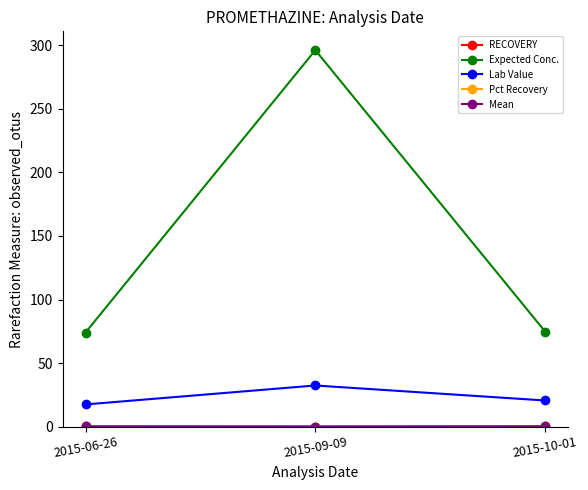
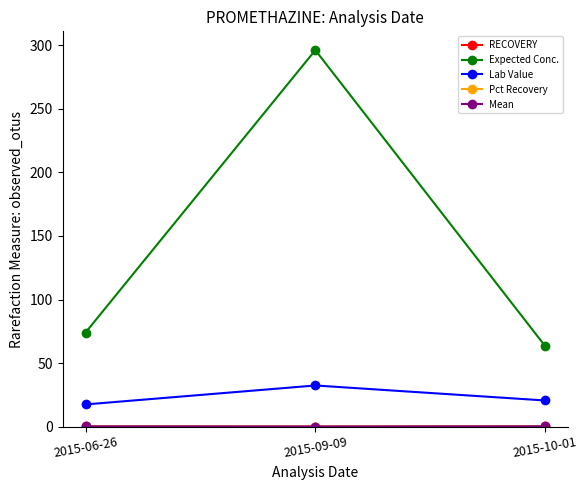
  {
    "Mean": {
      "2015-06-26": 0,
      "2015-09-09": 0,
      "2015-10-01": 0
    },
    "Expected Conc.": {
      "2015-06-26": 74,
      "2015-09-09": 296,
-     "2015-10-01": 75
+     "2015-10-01": 63
    },
    "Lab Value": {
      "2015-06-26": 18,
      "2015-09-09": 32,
      "2015-10-01": 21
    }
  }
